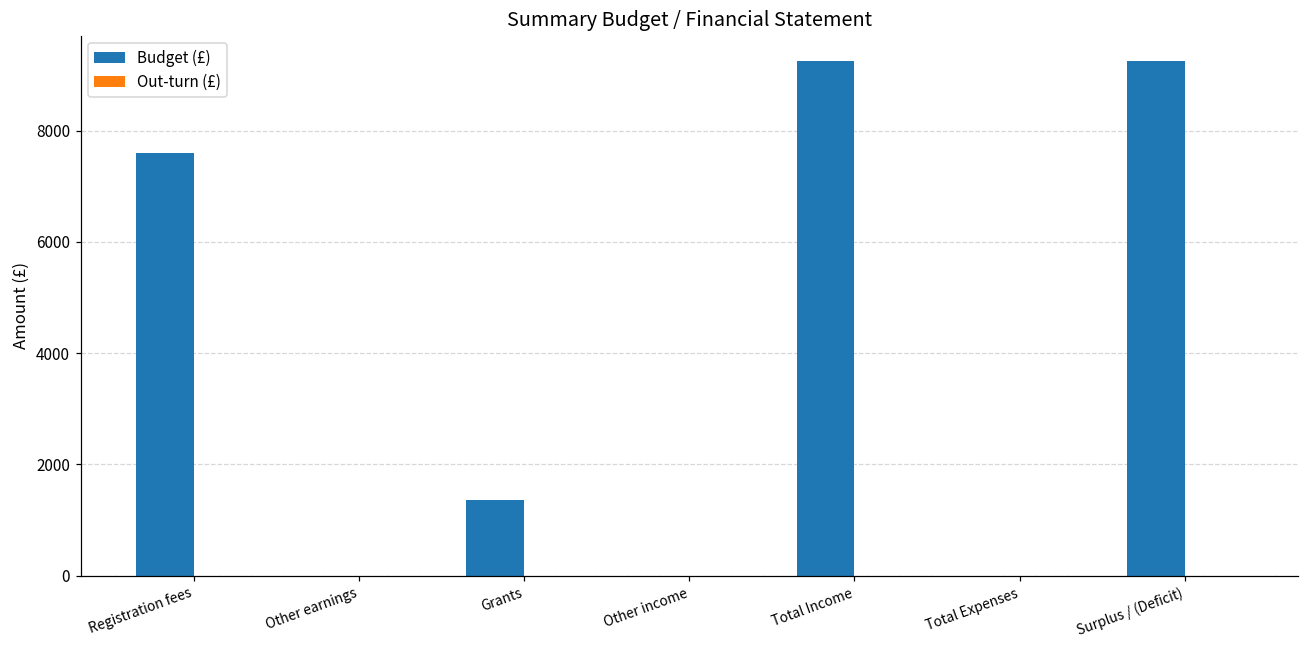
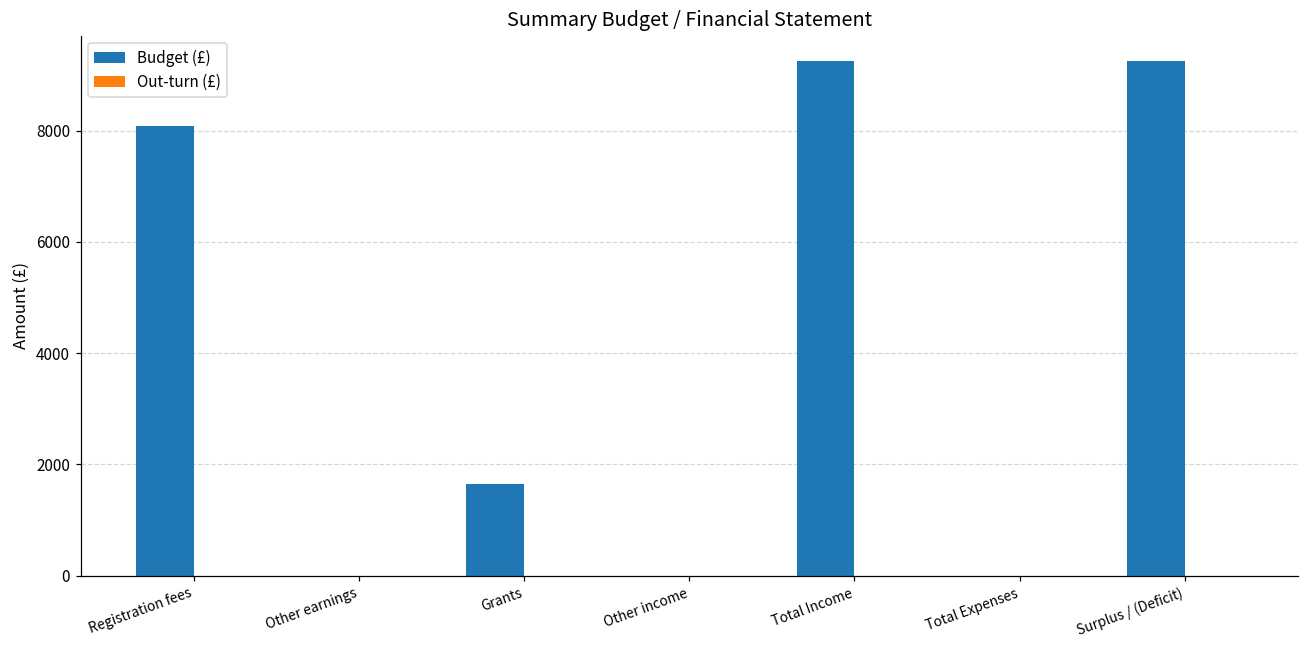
  {
    "Budget (£)": {
-     "Registration fees": 7600,
+     "Registration fees": 8100,
      "Other earnings": 0,
-     "Grants": 1400,
+     "Grants": 1700,
      "Other income": 0,
      "Total Income": 9300,
      "Total Expenses": 0,
      "Surplus / (Deficit)": 9300
    },
    "Out-turn (£)": {
      "Registration fees": 0,
      "Other earnings": 0,
      "Grants": 0,
      "Other income": 0,
      "Total Income": 0,
      "Total Expenses": 0,
      "Surplus / (Deficit)": 0
    }
  }
